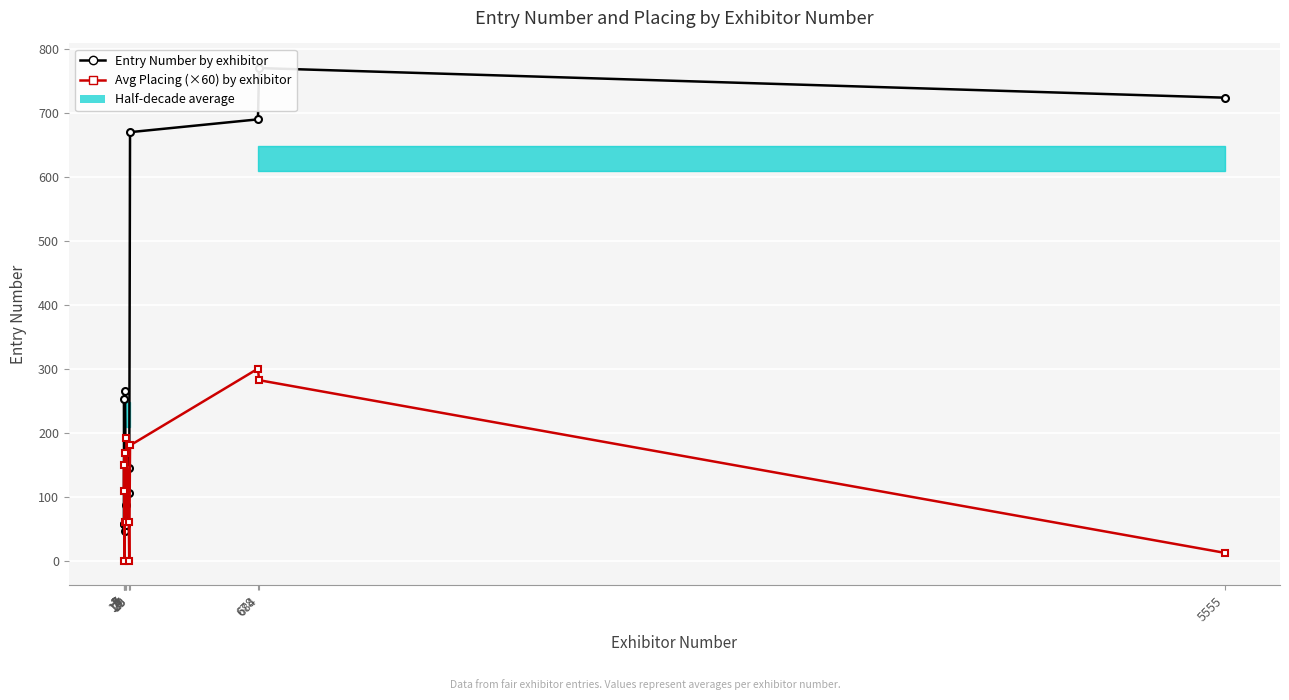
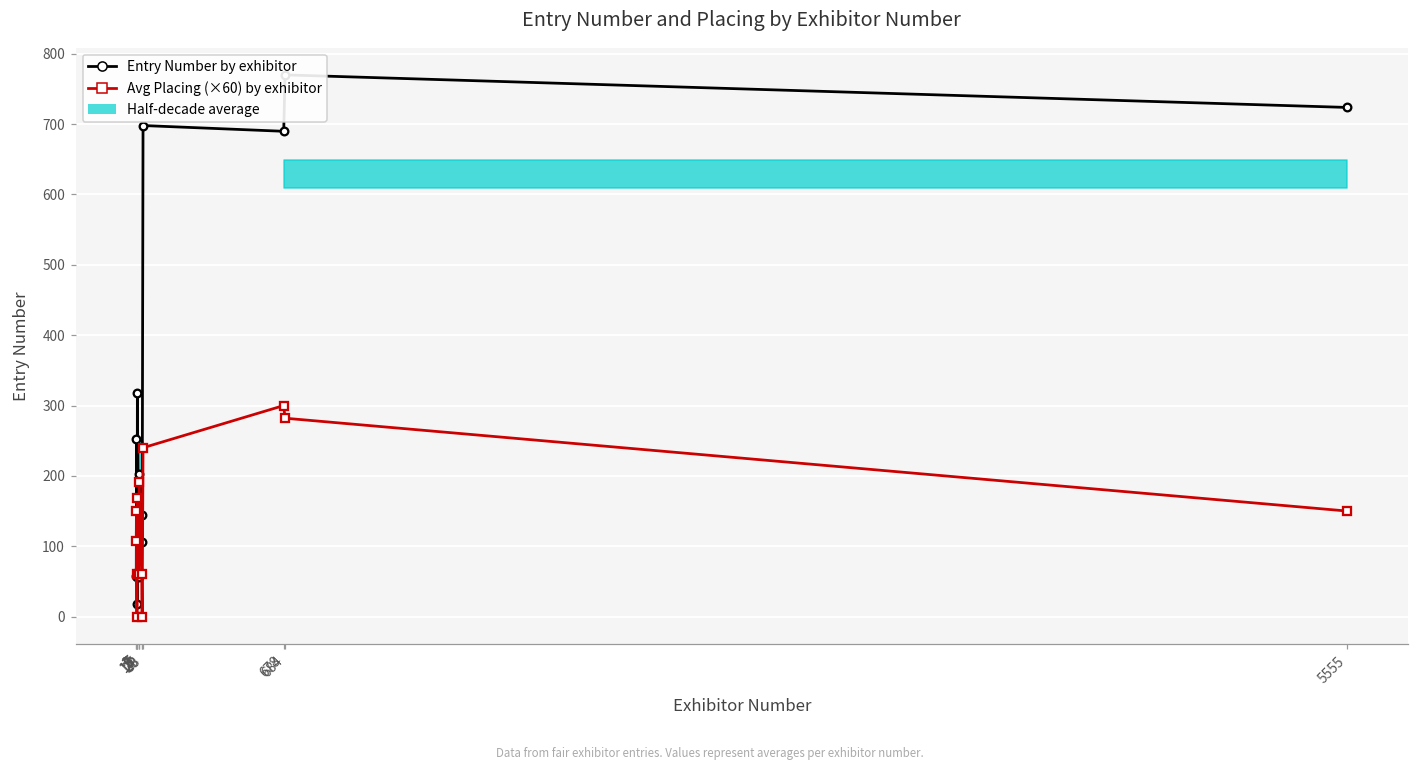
  {
    "Entry Number by exhibitor": {
      "3": 250,
-     "6": 50,
-     "7": 270,
-     "15": 90,
+     "6": 20,
+     "7": 320,
+     "15": 200,
      "27": 150,
      "29": 110,
-     "33": 670,
+     "33": 700,
      "678": 690,
      "5555": 720
    },
    "Avg Placing (×60) by exhibitor": {
      "2": 110,
      "5": 0,
      "6": 170,
      "15": 190,
      "27": 60,
      "29": 0,
-     "33": 180,
+     "33": 240,
      "678": 300,
      "684": 280,
-     "5555": 10
+     "5555": 150
    }
  }
